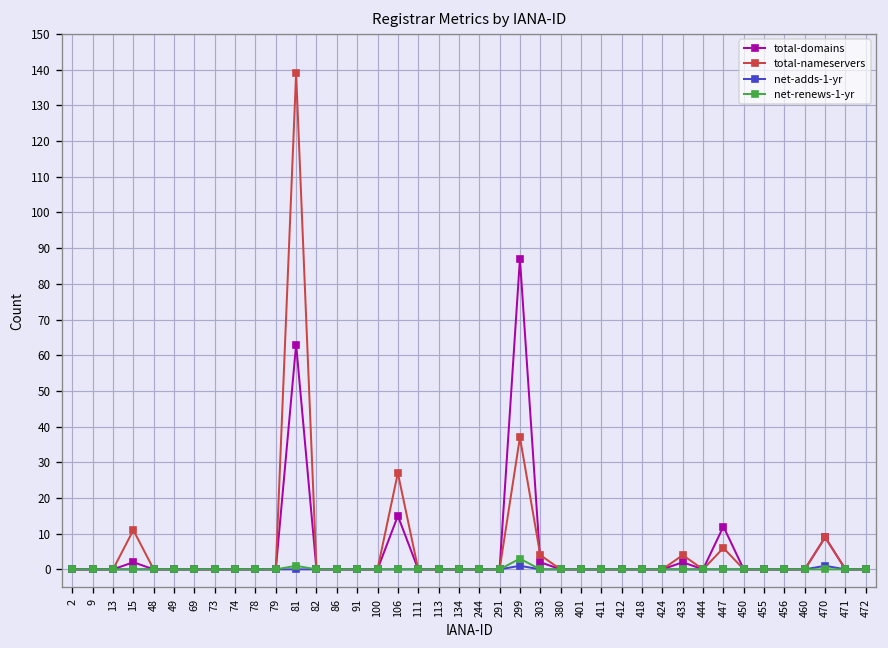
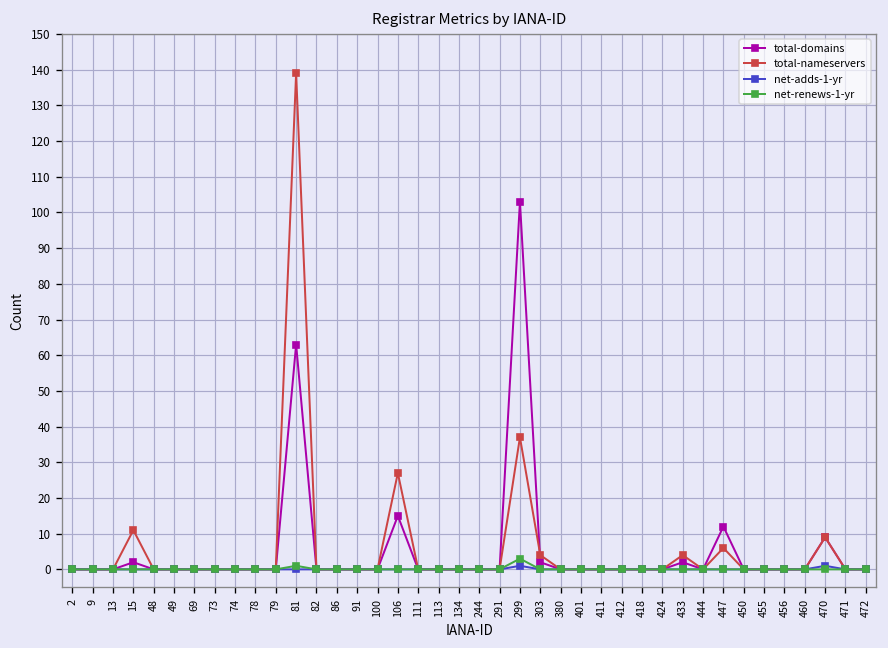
  {
    "total-domains": {
      "15": 2,
      "81": 63,
      "106": 15,
-     "299": 87,
+     "299": 103,
      "303": 2,
      "433": 2,
      "447": 12
    },
    "total-nameservers": {
      "15": 11,
      "81": 139,
      "106": 27,
      "299": 37,
      "303": 4,
      "433": 4,
      "447": 6
    },
    "net-adds-1-yr": {
      "81": 0,
      "299": 1,
      "470": 1
    },
    "net-renews-1-yr": {
      "81": 1,
      "299": 3,
      "470": 0
    }
  }
